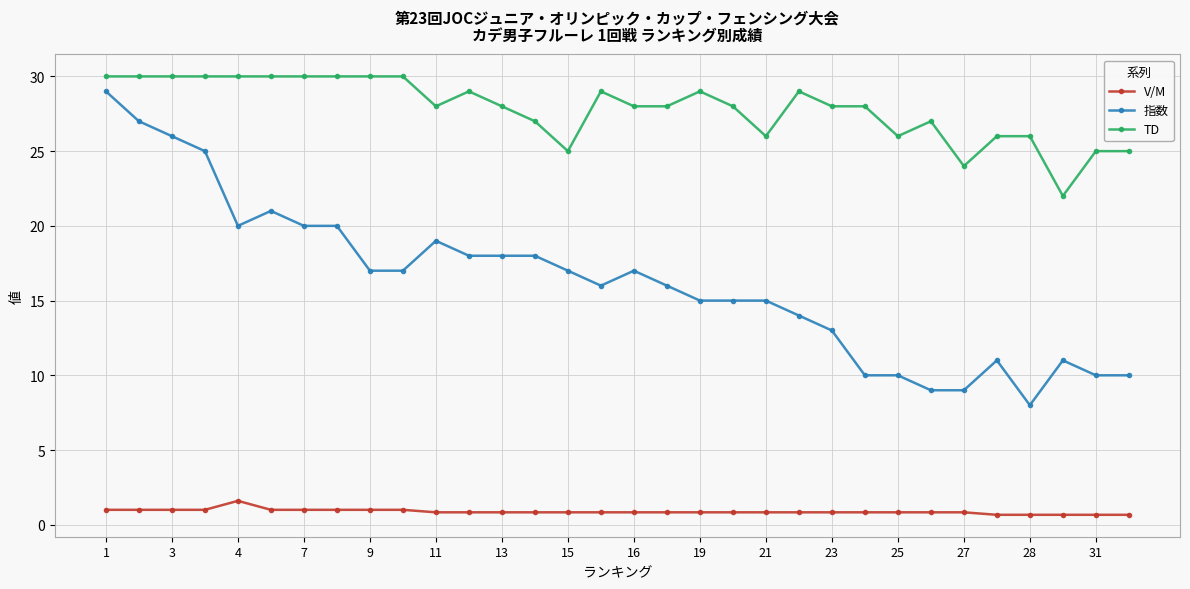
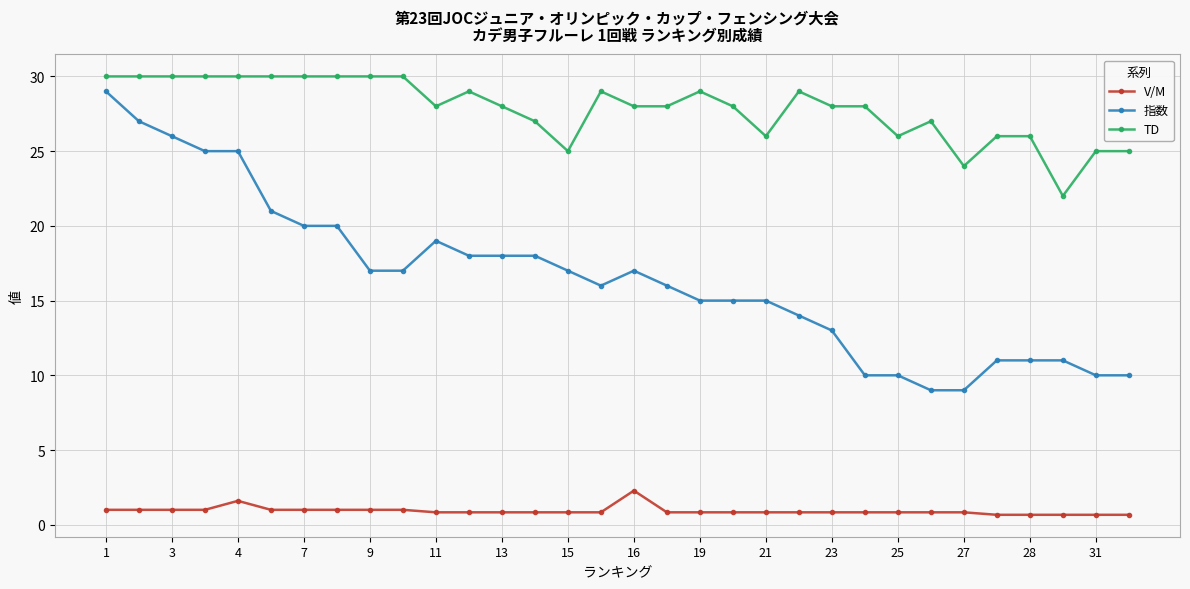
  {
    "V/M": {
      "4": 1.6,
-     "16": 0.8,
+     "16": 2.3,
      "28": 0.7
    },
    "指数": {
-     "4": 20,
+     "4": 25,
      "16": 17,
-     "28": 8
+     "28": 11
    },
    "TD": {
      "4": 30.0,
      "16": 28.0,
      "28": 26.0
    }
  }
